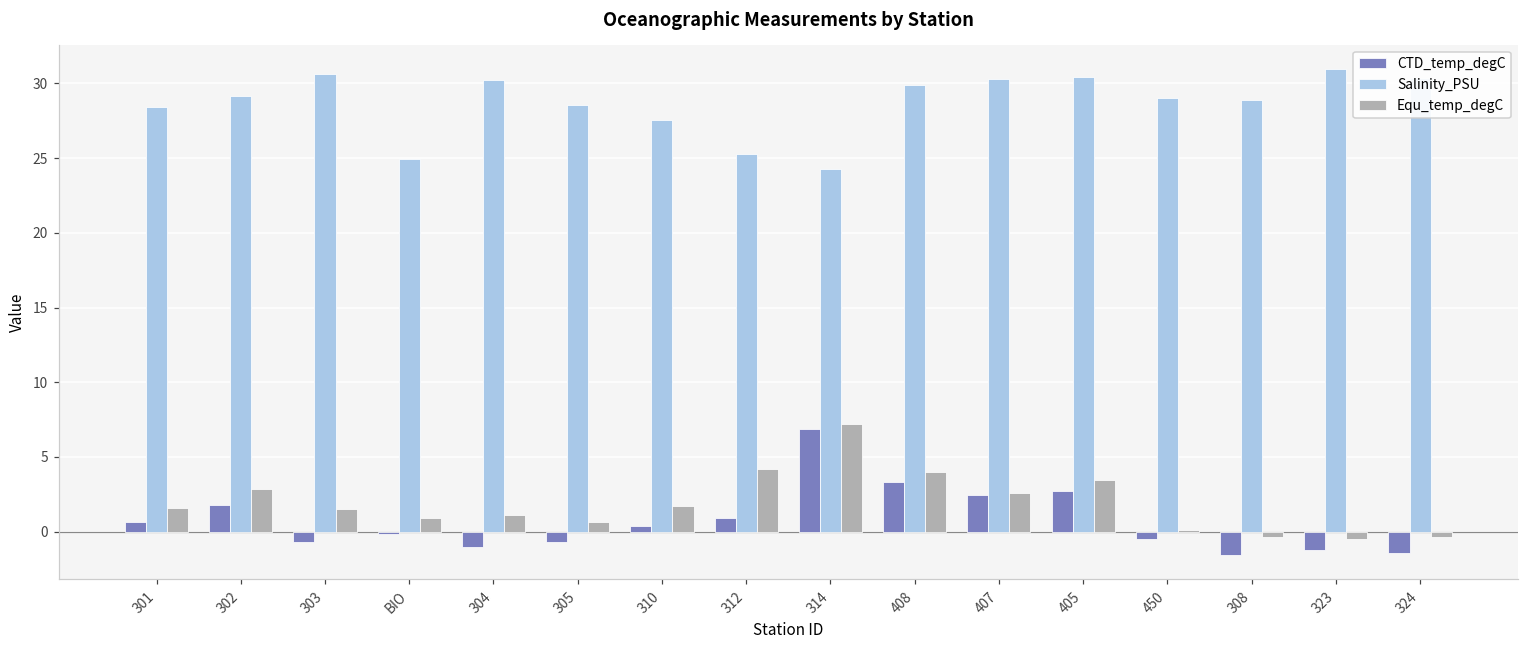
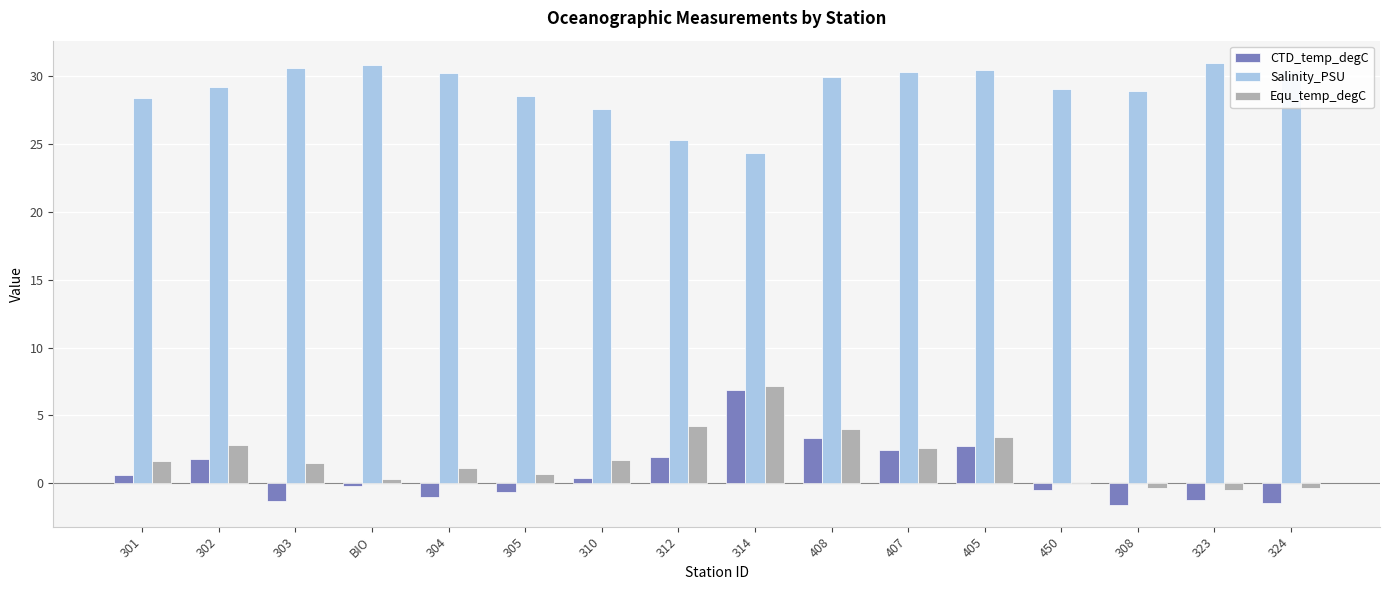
  {
    "CTD_temp_degC": {
      "301": 0.6,
      "302": 1.8,
-     "303": -0.7,
+     "303": -1.3,
      "304": -1.0,
      "305": -0.7,
      "310": 0.4,
-     "312": 0.9,
+     "312": 1.9,
      "314": 6.9,
      "408": 3.3,
      "407": 2.5,
      "405": 2.7,
      "450": -0.5,
      "308": -1.6,
      "323": -1.2,
      "324": -1.5
    },
    "Salinity_PSU": {
      "301": 28.4,
      "302": 29.2,
      "303": 30.6,
-     "BIO": 24.9,
+     "BIO": 30.8,
      "304": 30.2,
      "305": 28.6,
      "310": 27.6,
      "312": 25.3,
      "314": 24.3,
      "408": 29.9,
      "407": 30.3,
      "405": 30.4,
      "450": 29.0,
      "308": 28.9,
      "323": 31.0
    },
    "Equ_temp_degC": {
      "301": 1.6,
      "302": 2.8,
      "303": 1.5,
-     "BIO": 0.9,
+     "BIO": 0.3,
      "304": 1.1,
      "305": 0.7,
      "310": 1.7,
      "312": 4.2,
      "314": 7.2,
      "408": 4.0,
      "407": 2.6,
      "405": 3.4,
      "308": -0.4,
      "323": -0.5,
      "324": -0.3
    }
  }
